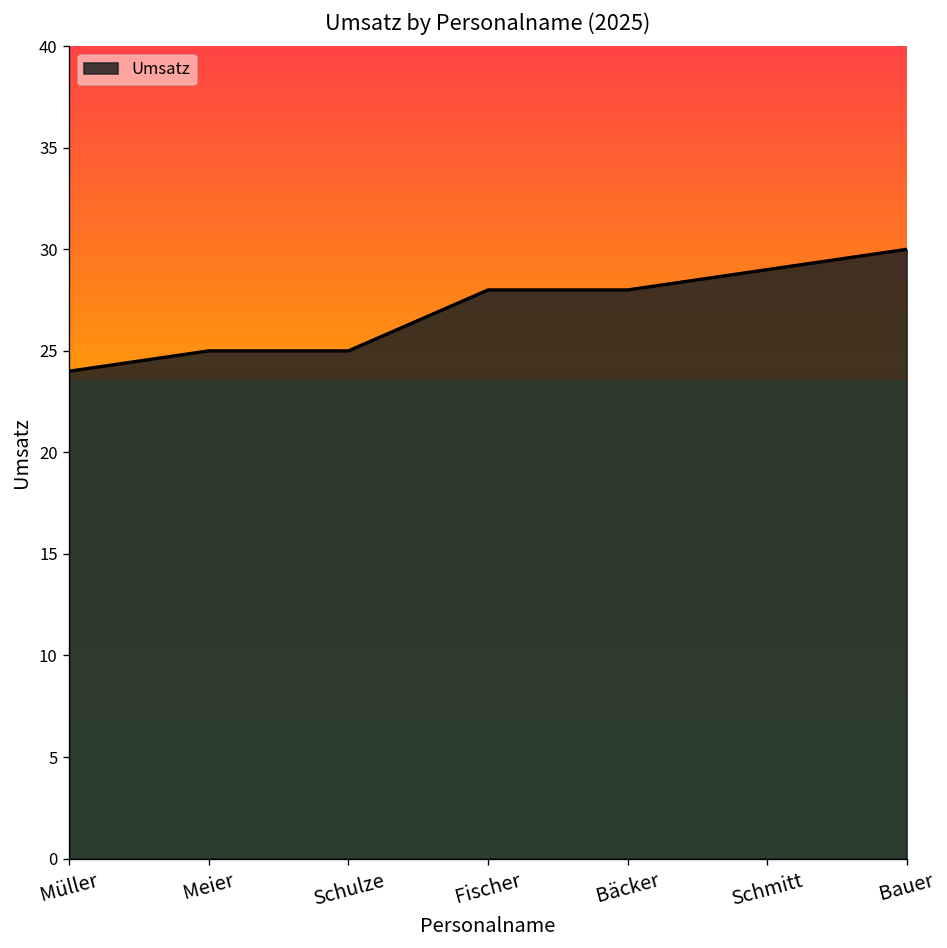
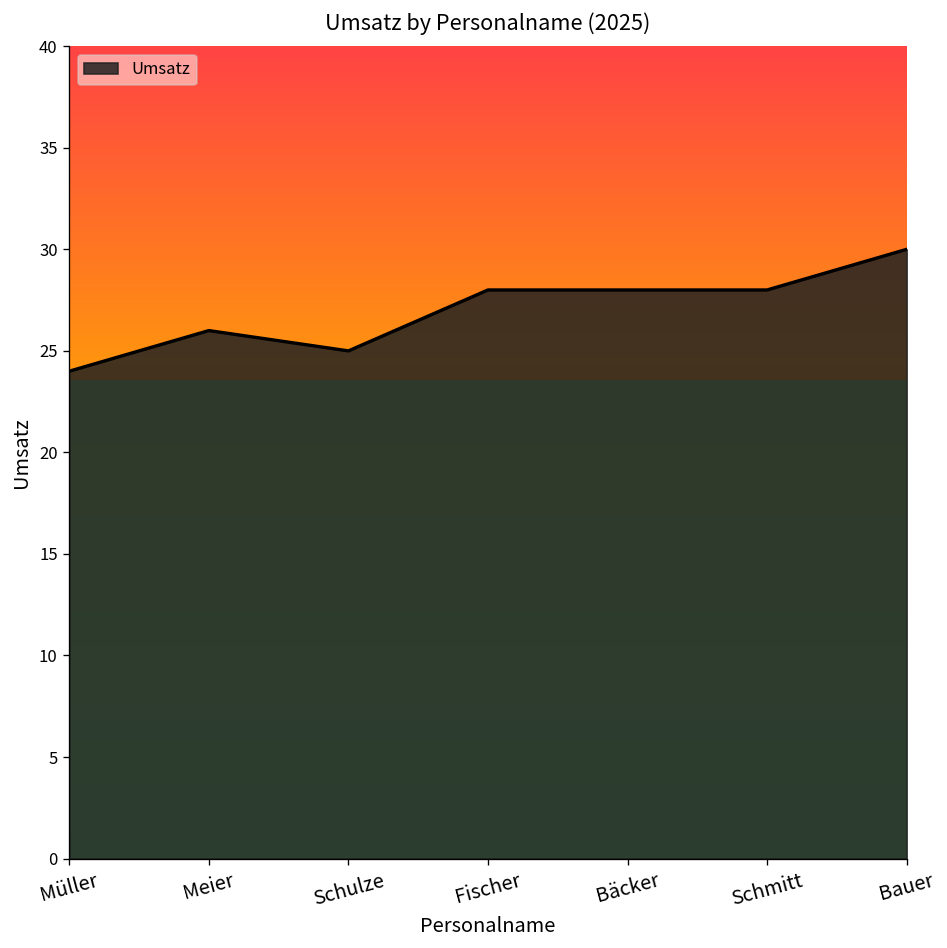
  {
    "Müller": 24,
-   "Meier": 25,
+   "Meier": 26,
    "Schulze": 25,
    "Fischer": 28,
    "Bäcker": 28,
-   "Schmitt": 29,
+   "Schmitt": 28,
    "Bauer": 30
  }
